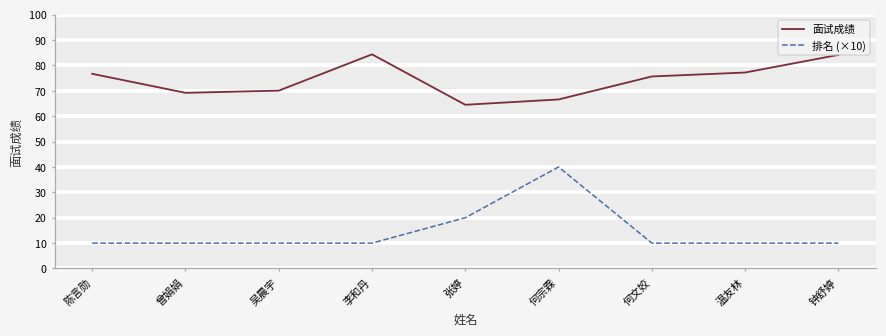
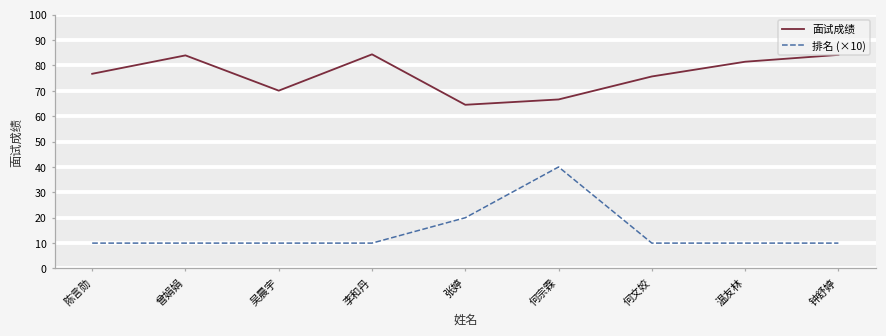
  {
    "面试成绩": {
      "陈言勋": 77,
-     "曾娟娟": 69,
+     "曾娟娟": 84,
      "吴晨宇": 70,
      "李和丹": 84,
      "张婷": 65,
      "何宗霖": 67,
      "何文姣": 76,
-     "温友林": 77
+     "温友林": 81
    },
    "排名 (×10)": {
      "陈言勋": 10,
      "曾娟娟": 10,
      "吴晨宇": 10,
      "李和丹": 10,
      "张婷": 20,
      "何宗霖": 40,
      "何文姣": 10,
      "温友林": 10,
      "钟舒婷": 10
    }
  }
